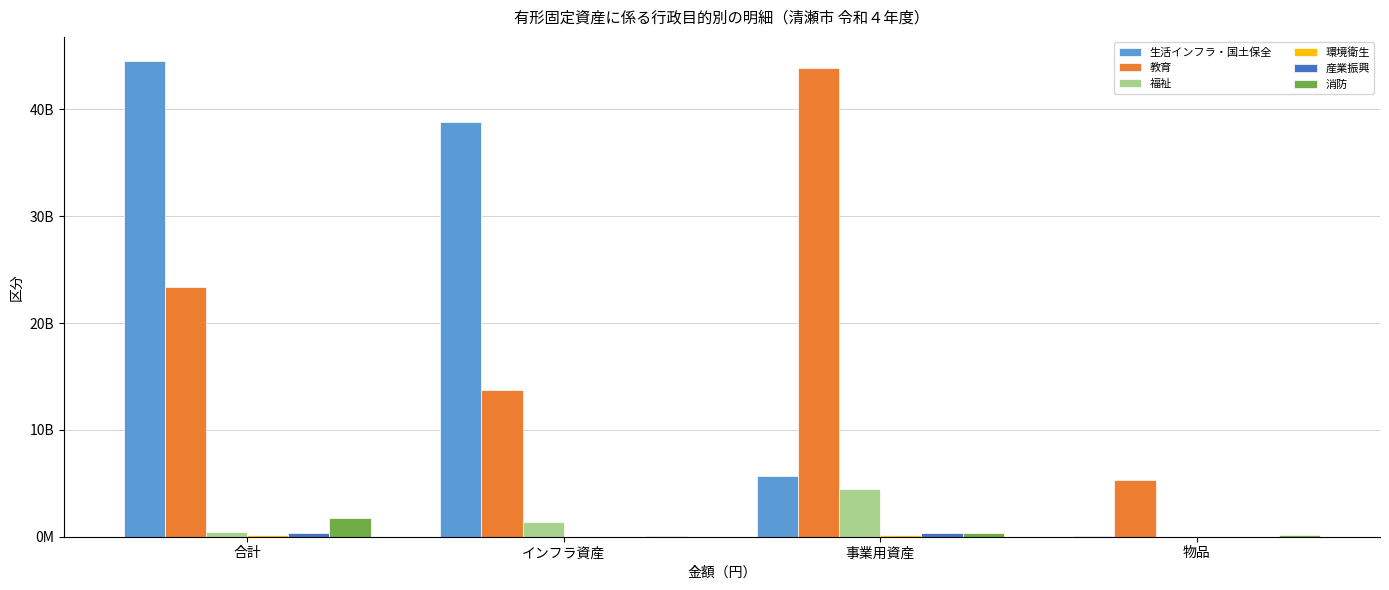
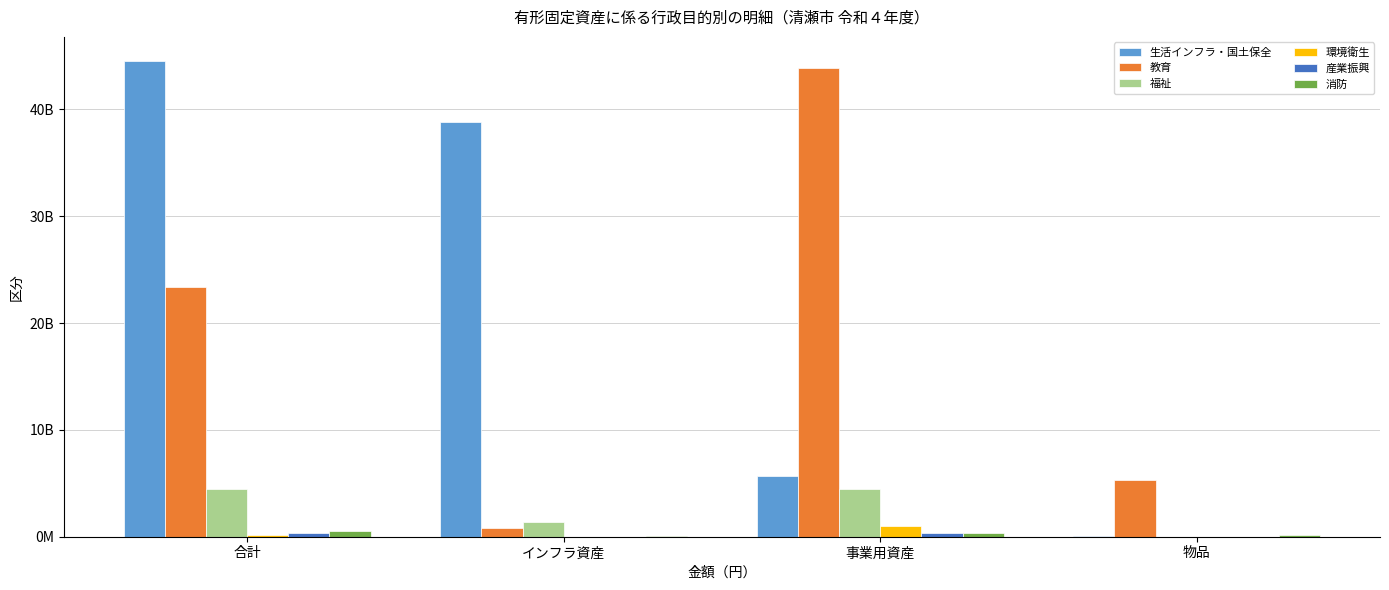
  {
    "教育": {
      "合計": 23300000000,
-     "インフラ資産": 13700000000,
+     "インフラ資産": 800000000,
      "事業用資産": 43900000000,
      "物品": 5300000000
    },
    "福祉": {
-     "合計": 500000000,
+     "合計": 4400000000,
      "インフラ資産": 1400000000,
      "事業用資産": 4400000000
    },
    "環境衛生": {
      "インフラ資産": 0,
-     "事業用資産": 200000000
+     "事業用資産": 1000000000
    },
    "消防": {
-     "合計": 1700000000,
+     "合計": 500000000,
      "事業用資産": 400000000
    }
  }
